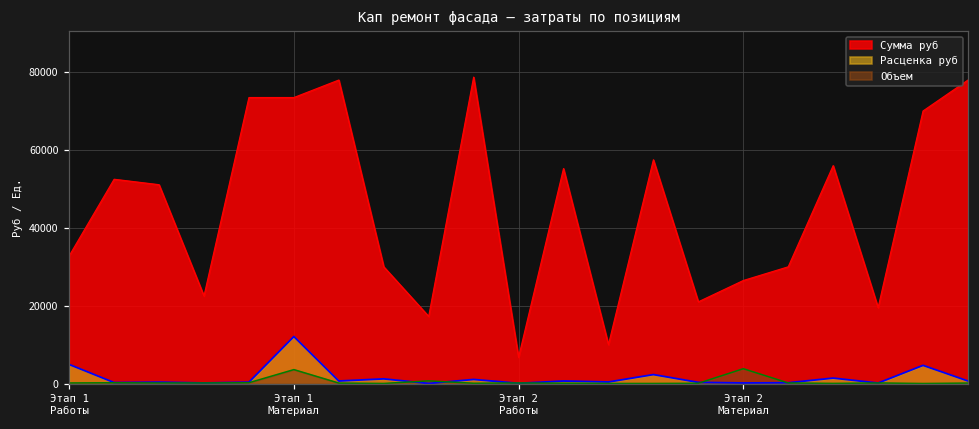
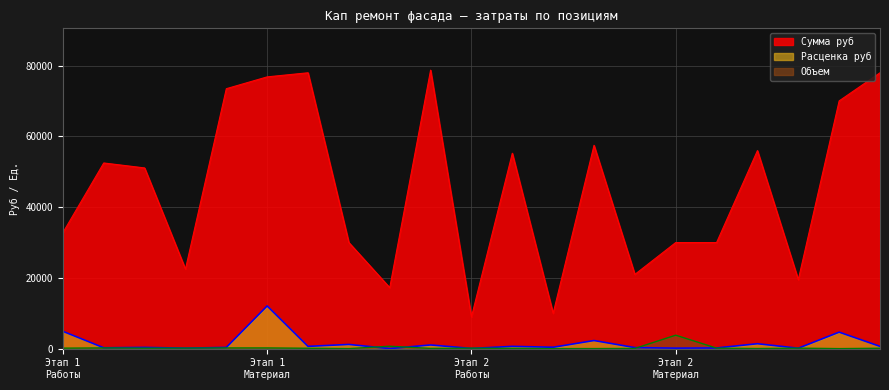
  {
    "Сумма руб": {
      "Этап 1 Работы": 33000,
-     "Этап 1 Материал": 74000,
-     "Этап 2 Работы": 7000,
-     "Этап 2 Материал": 26000
+     "Этап 1 Материал": 77000,
+     "Этап 2 Работы": 9000,
+     "Этап 2 Материал": 30000
    },
    "Расценка руб": {
      "Этап 1 Работы": 5000,
      "Этап 1 Материал": 12000,
      "Этап 2 Материал": 0
    },
    "Объем": {
      "Этап 1 Работы": 0,
-     "Этап 1 Материал": 4000,
+     "Этап 1 Материал": 0,
      "Этап 2 Материал": 4000
    }
  }
